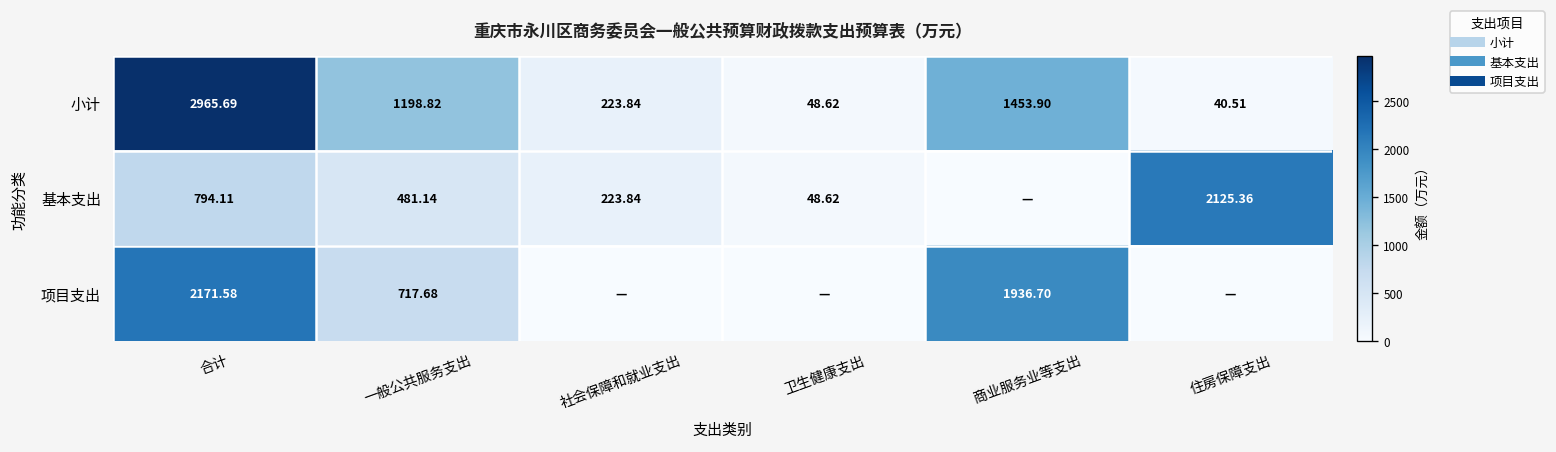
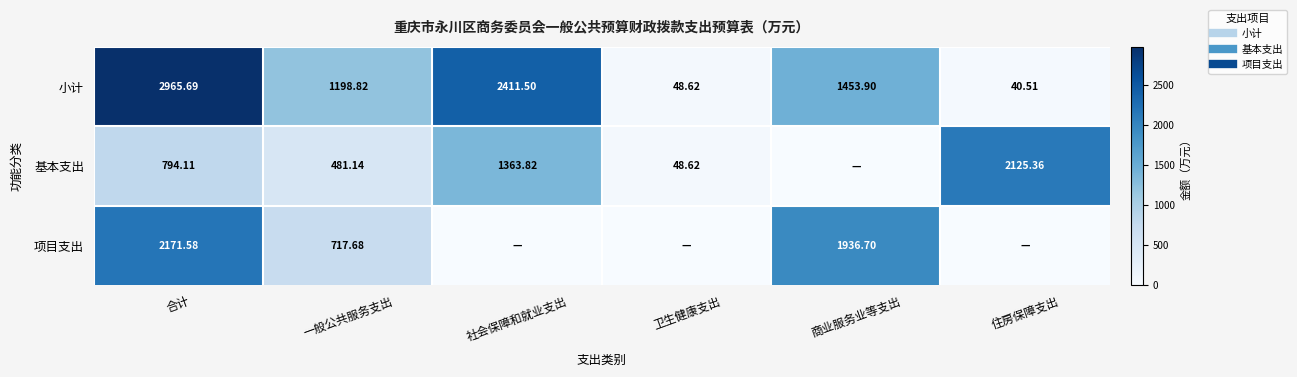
  {
    "小计": {
      "合计": 2965.69,
      "一般公共服务支出": 1198.82,
-     "社会保障和就业支出": 223.84,
+     "社会保障和就业支出": 2411.50,
      "卫生健康支出": 48.62,
      "商业服务业等支出": 1453.90,
      "住房保障支出": 40.51
    },
    "基本支出": {
      "合计": 794.11,
      "一般公共服务支出": 481.14,
-     "社会保障和就业支出": 223.84,
+     "社会保障和就业支出": 1363.82,
      "卫生健康支出": 48.62,
      "住房保障支出": 2125.36
    },
    "项目支出": {
      "合计": 2171.58,
      "一般公共服务支出": 717.68,
      "商业服务业等支出": 1936.70
    }
  }
